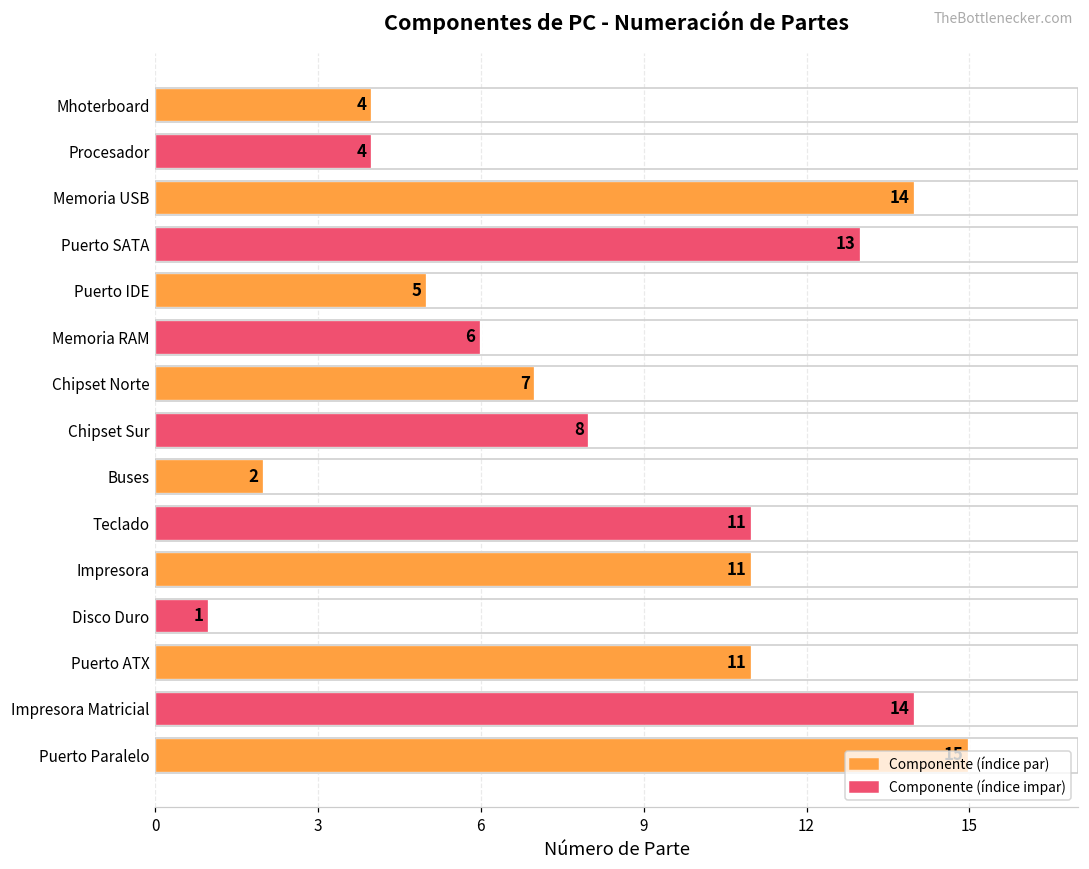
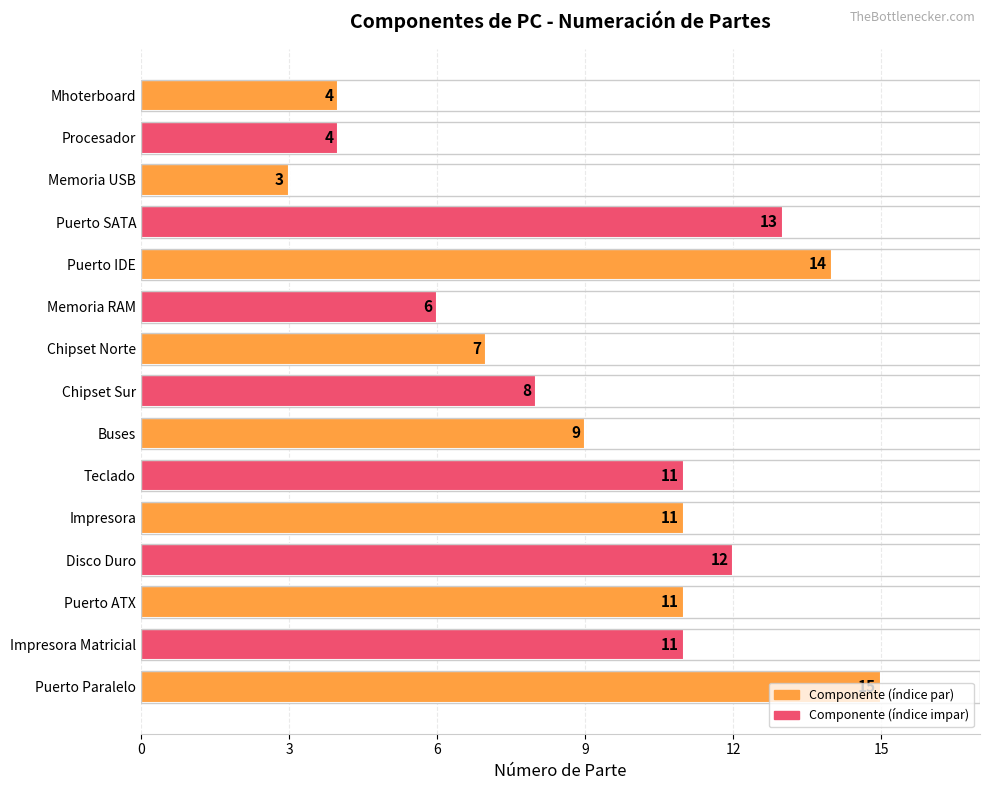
  {
    "Mhoterboard": 4,
    "Procesador": 4,
-   "Memoria USB": 14,
+   "Memoria USB": 3,
    "Puerto SATA": 13,
-   "Puerto IDE": 5,
+   "Puerto IDE": 14,
    "Memoria RAM": 6,
    "Chipset Norte": 7,
    "Chipset Sur": 8,
-   "Buses": 2,
+   "Buses": 9,
    "Teclado": 11,
    "Impresora": 11,
-   "Disco Duro": 1,
+   "Disco Duro": 12,
    "Puerto ATX": 11,
-   "Impresora Matricial": 14
+   "Impresora Matricial": 11
  }
